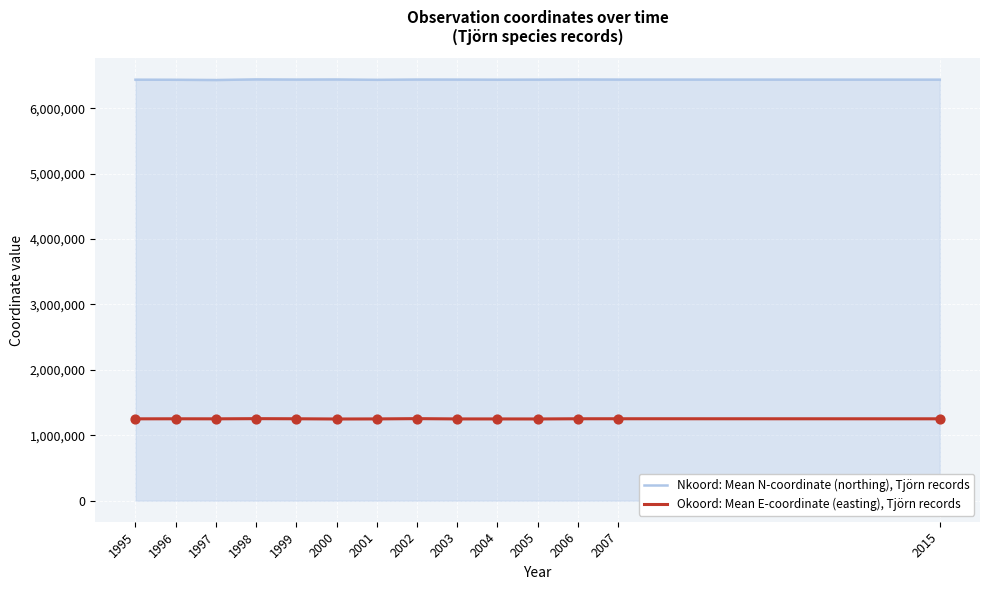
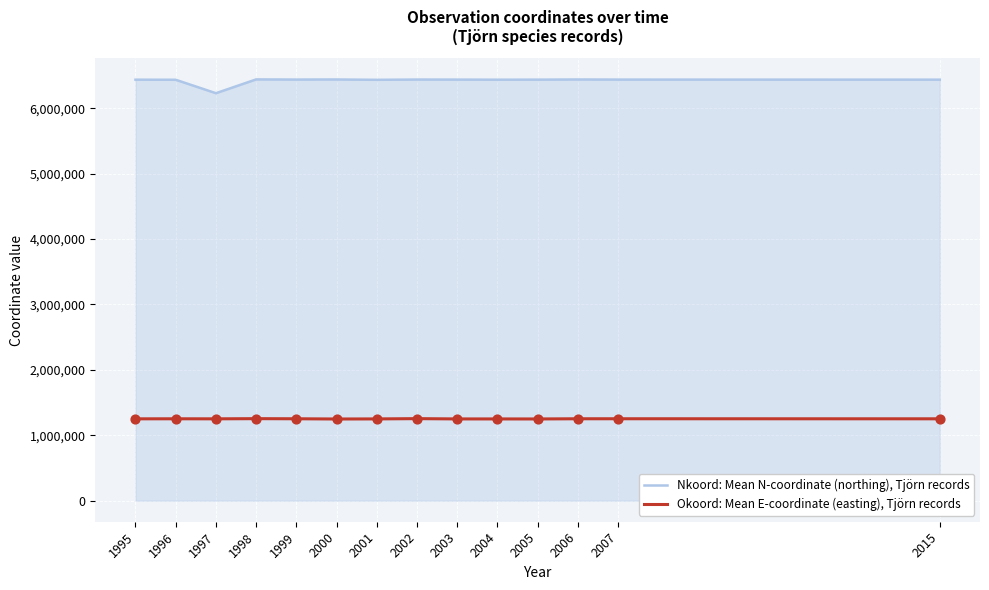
  {
    "Nkoord: Mean N-coordinate (northing), Tjörn records": {
      "1995": "6,400,000",
      "1996": "6,400,000",
-     "1997": "6,400,000",
+     "1997": "6,200,000",
      "1998": "6,400,000",
      "1999": "6,400,000",
      "2000": "6,400,000",
      "2001": "6,400,000",
      "2002": "6,400,000",
      "2003": "6,400,000",
      "2004": "6,400,000",
      "2005": "6,400,000",
      "2006": "6,400,000",
      "2007": "6,400,000",
      "2015": "6,400,000"
    },
    "Okoord: Mean E-coordinate (easting), Tjörn records": {
      "1995": "1,300,000",
      "1996": "1,300,000",
      "1997": "1,300,000",
      "1998": "1,300,000",
      "1999": "1,300,000",
      "2000": "1,200,000",
      "2001": "1,300,000",
      "2002": "1,300,000",
      "2003": "1,200,000",
      "2004": "1,200,000",
      "2005": "1,200,000",
      "2006": "1,300,000",
      "2007": "1,300,000",
      "2015": "1,300,000"
    }
  }
